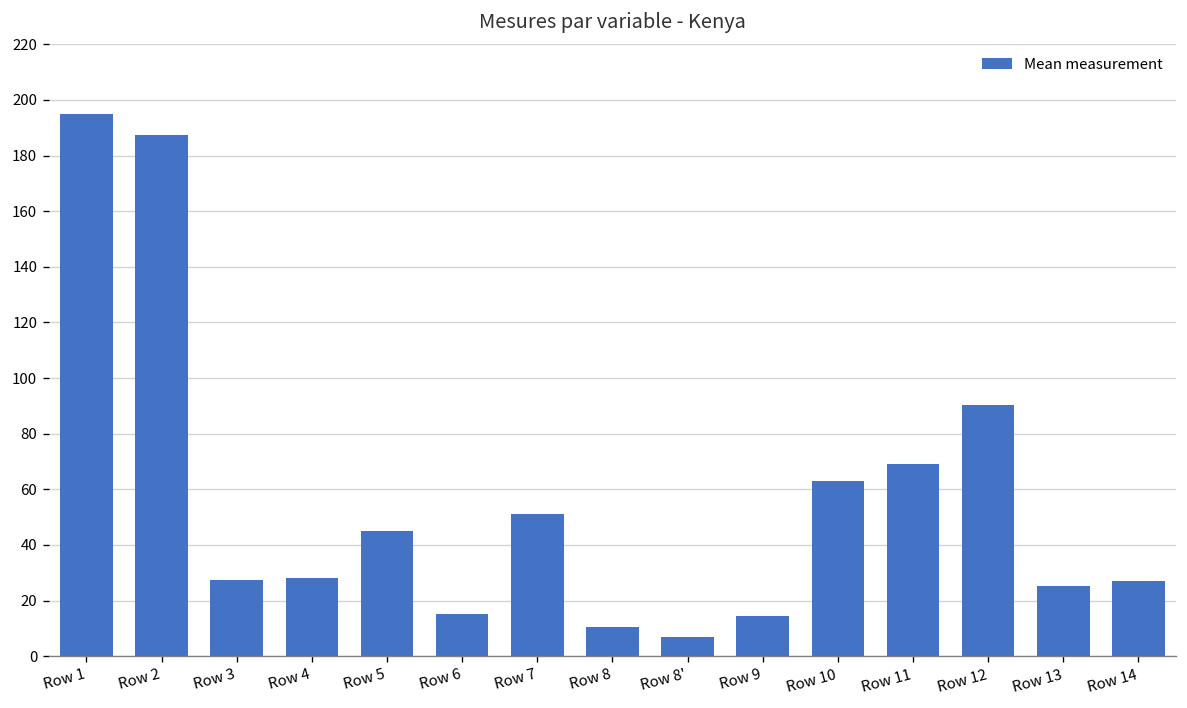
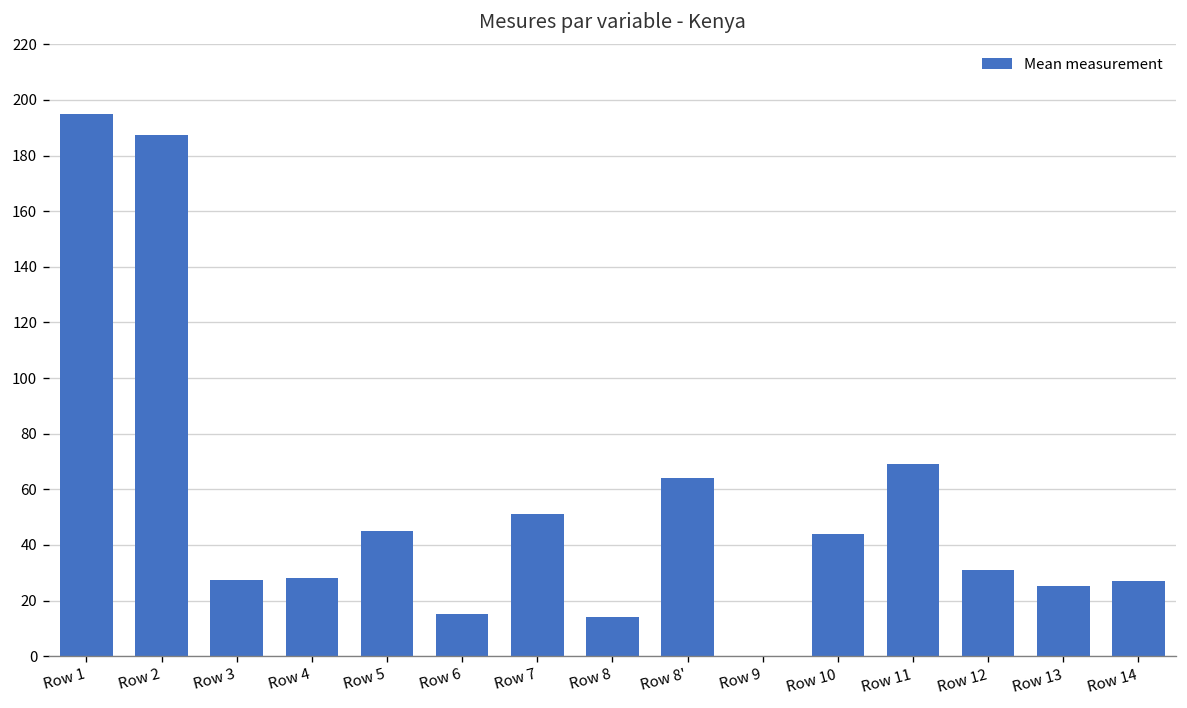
  {
    "Row 1": 195,
    "Row 2": 188,
    "Row 3": 27,
    "Row 4": 28,
    "Row 5": 45,
    "Row 6": 15,
    "Row 7": 51,
-   "Row 8": 10,
-   "Row 8'": 7,
-   "Row 9": 15,
-   "Row 10": 63,
+   "Row 8": 14,
+   "Row 8'": 64,
+   "Row 9": 0,
+   "Row 10": 44,
    "Row 11": 69,
-   "Row 12": 90,
+   "Row 12": 31,
    "Row 13": 25,
    "Row 14": 27
  }
